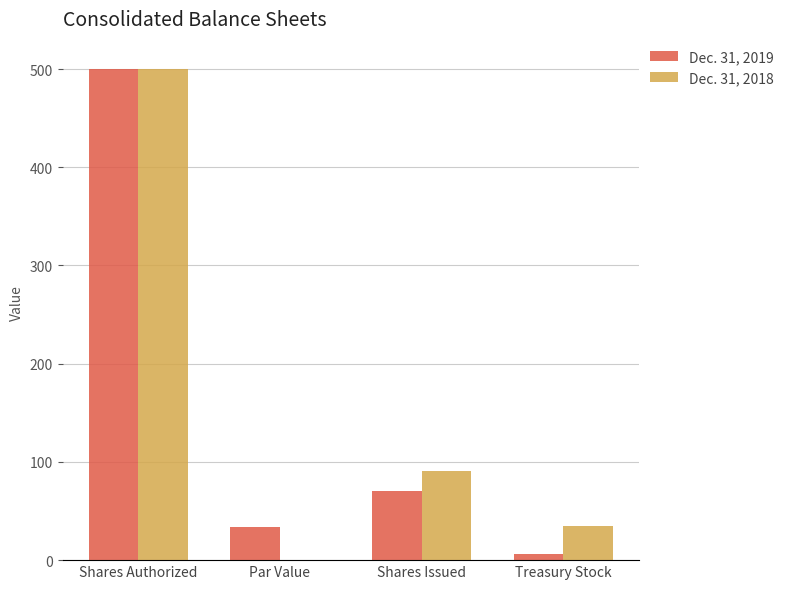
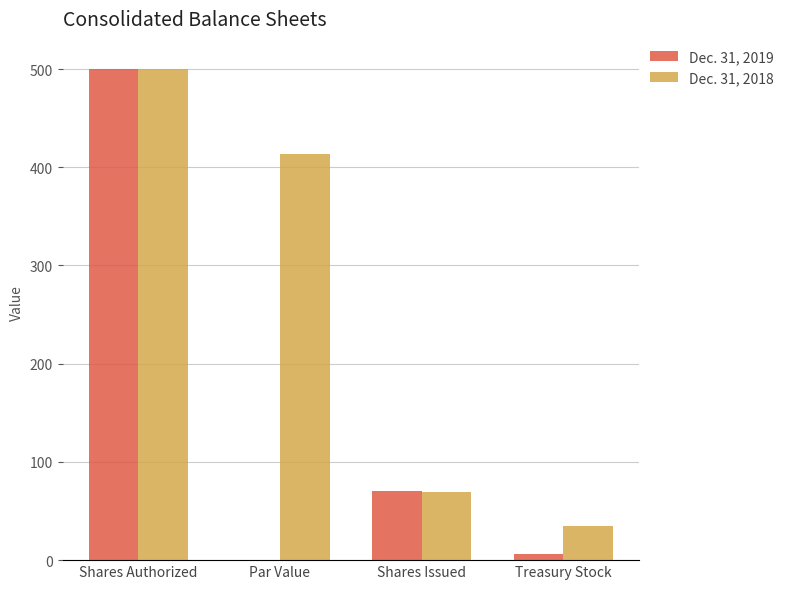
  {
    "Dec. 31, 2019": {
      "Shares Authorized": 500,
-     "Par Value": 30,
+     "Par Value": 0,
      "Shares Issued": 70,
      "Treasury Stock": 10
    },
    "Dec. 31, 2018": {
      "Shares Authorized": 500,
-     "Par Value": 0,
-     "Shares Issued": 90,
+     "Par Value": 410,
+     "Shares Issued": 70,
      "Treasury Stock": 40
    }
  }
